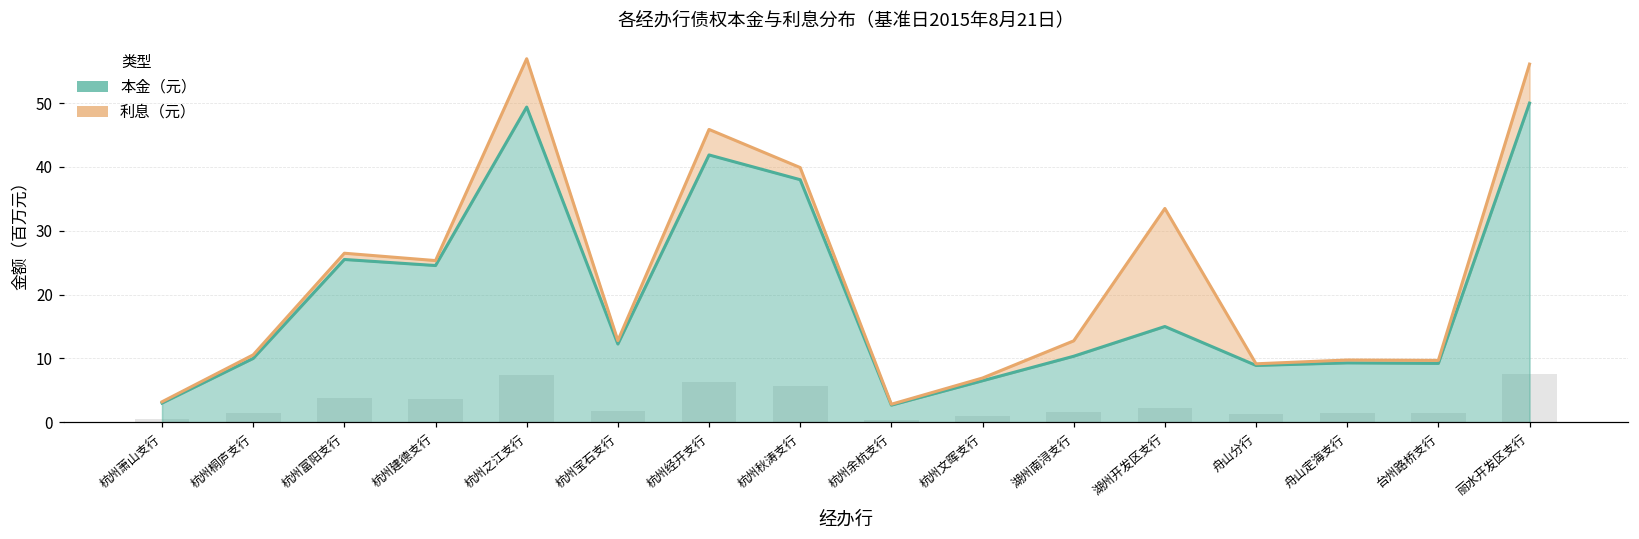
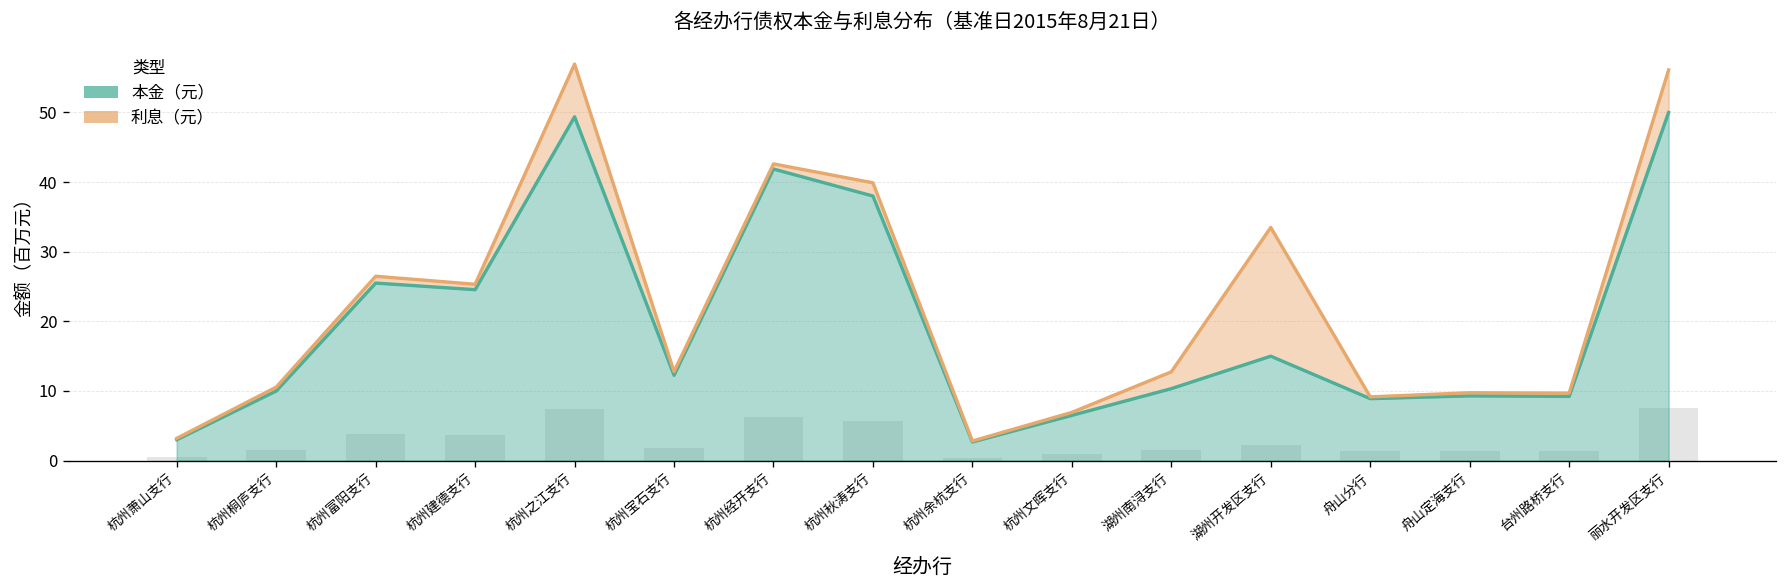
  {
    "本金（元）": {
      "杭州桐庐支行": 10,
      "杭州富阳支行": 26,
      "杭州建德支行": 25,
      "杭州之江支行": 49,
      "杭州宝石支行": 12,
      "杭州经开支行": 42,
      "杭州秋涛支行": 38,
      "湖州南浔支行": 10,
      "湖州开发区支行": 15,
      "舟山定海支行": 9,
      "台州路桥支行": 9,
      "丽水开发区支行": 50
    },
    "利息（元）": {
      "杭州桐庐支行": 1,
      "杭州富阳支行": 1,
      "杭州建德支行": 1,
      "杭州之江支行": 8,
      "杭州宝石支行": 1,
-     "杭州经开支行": 4,
+     "杭州经开支行": 1,
      "杭州秋涛支行": 2,
      "湖州南浔支行": 2,
      "湖州开发区支行": 18,
      "舟山定海支行": 0,
      "台州路桥支行": 0,
      "丽水开发区支行": 6
    }
  }
